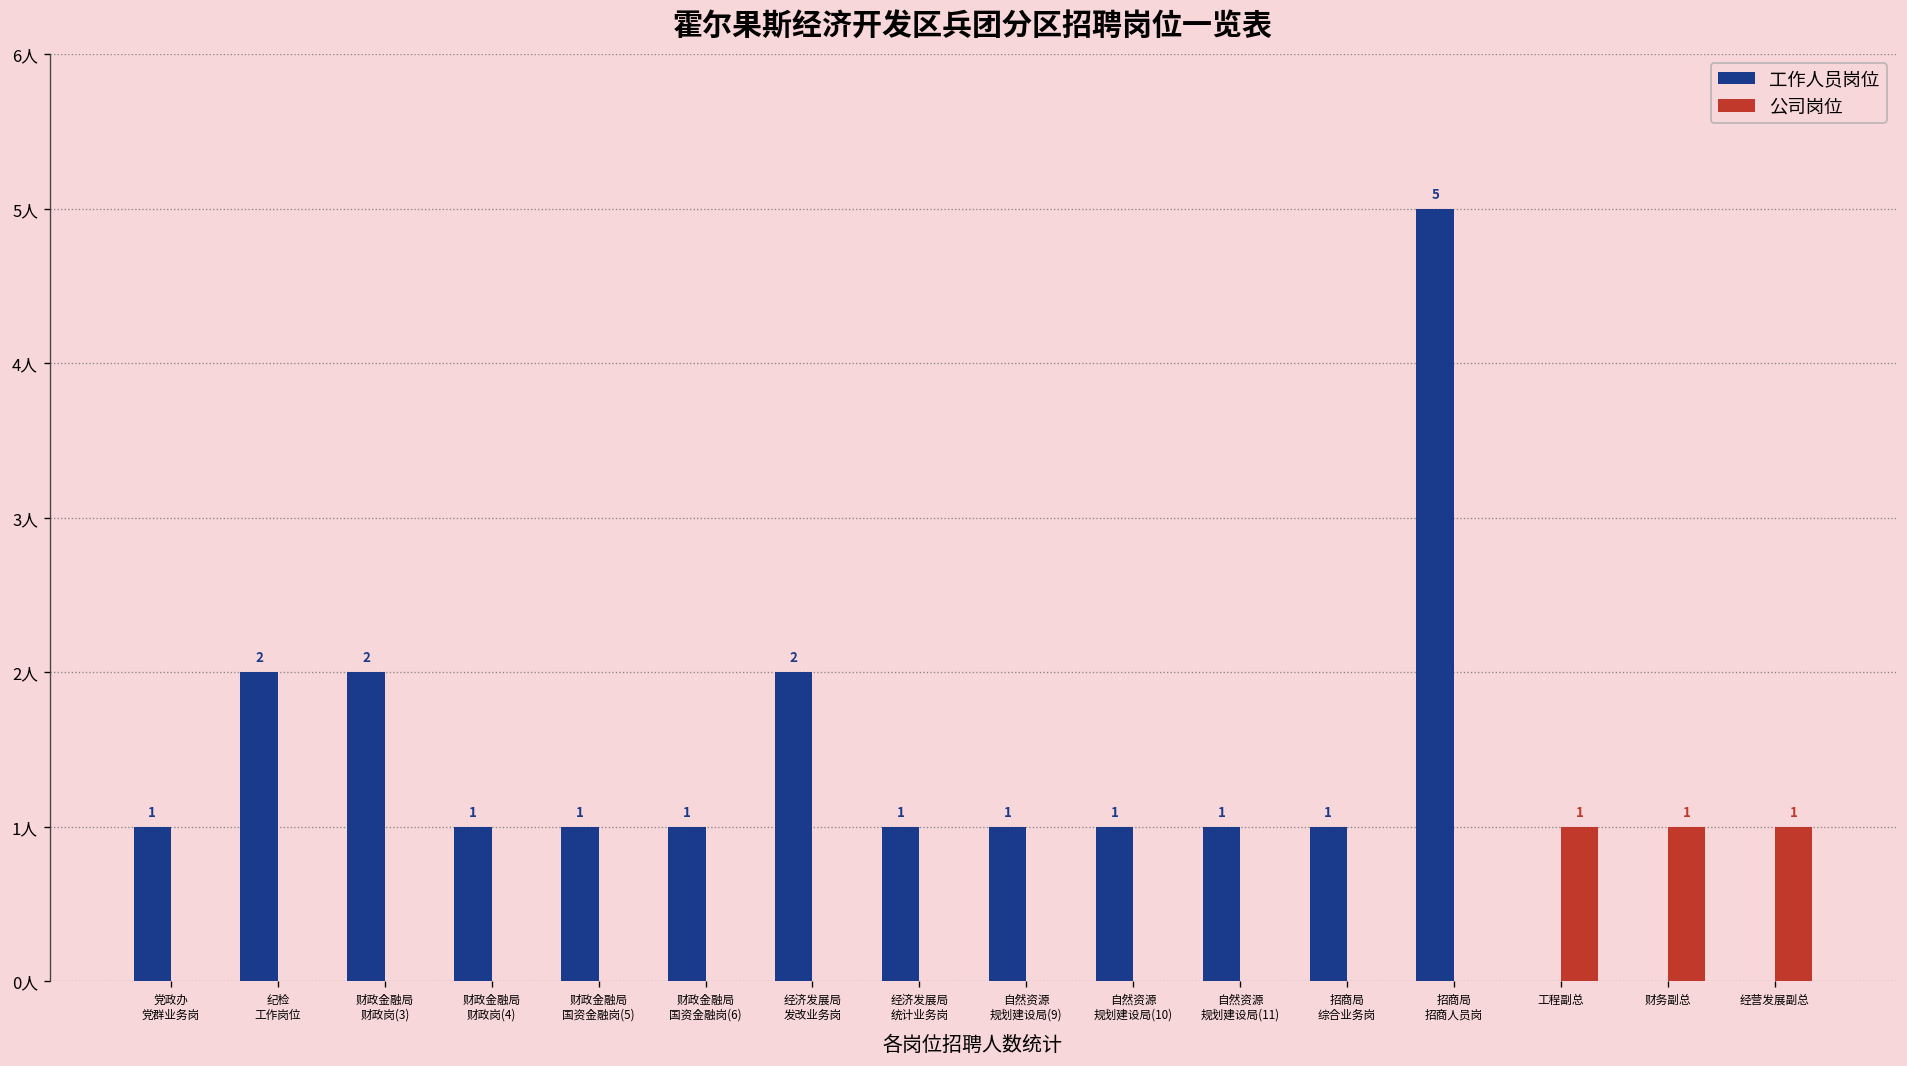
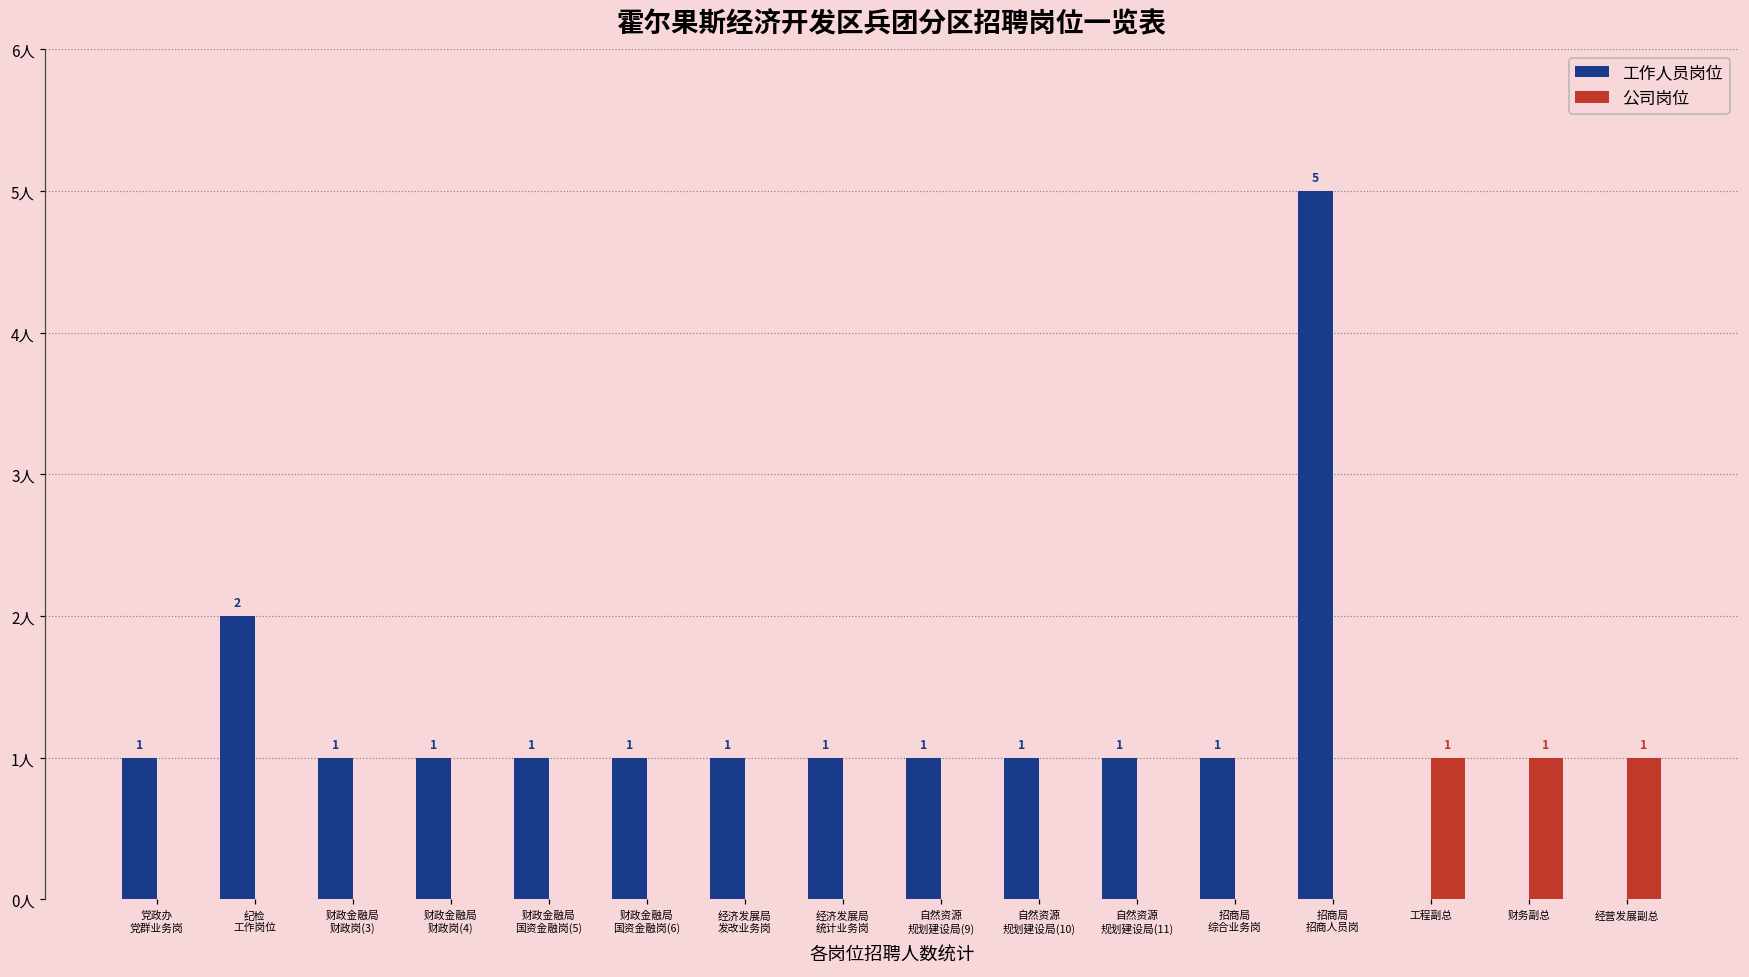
  {
    "工作人员岗位": {
      "党政办 党群业务岗": 1,
      "纪检 工作岗位": 2,
-     "财政金融局 财政岗(3)": 2,
+     "财政金融局 财政岗(3)": 1,
      "财政金融局 财政岗(4)": 1,
      "财政金融局 国资金融岗(5)": 1,
      "财政金融局 国资金融岗(6)": 1,
-     "经济发展局 发改业务岗": 2,
+     "经济发展局 发改业务岗": 1,
      "经济发展局 统计业务岗": 1,
      "自然资源 规划建设局(9)": 1,
      "自然资源 规划建设局(10)": 1,
      "自然资源 规划建设局(11)": 1,
      "招商局 综合业务岗": 1,
      "招商局 招商人员岗": 5
    },
    "公司岗位": {
      "工程副总": 1,
      "财务副总": 1,
      "经营发展副总": 1
    }
  }
